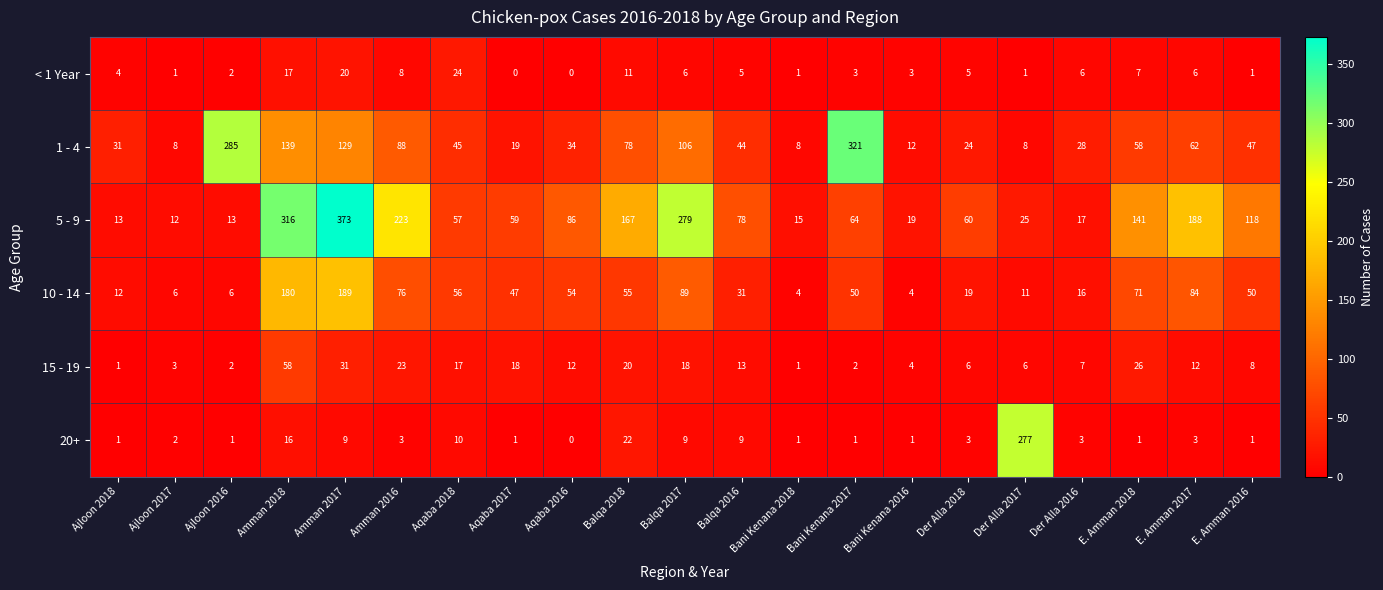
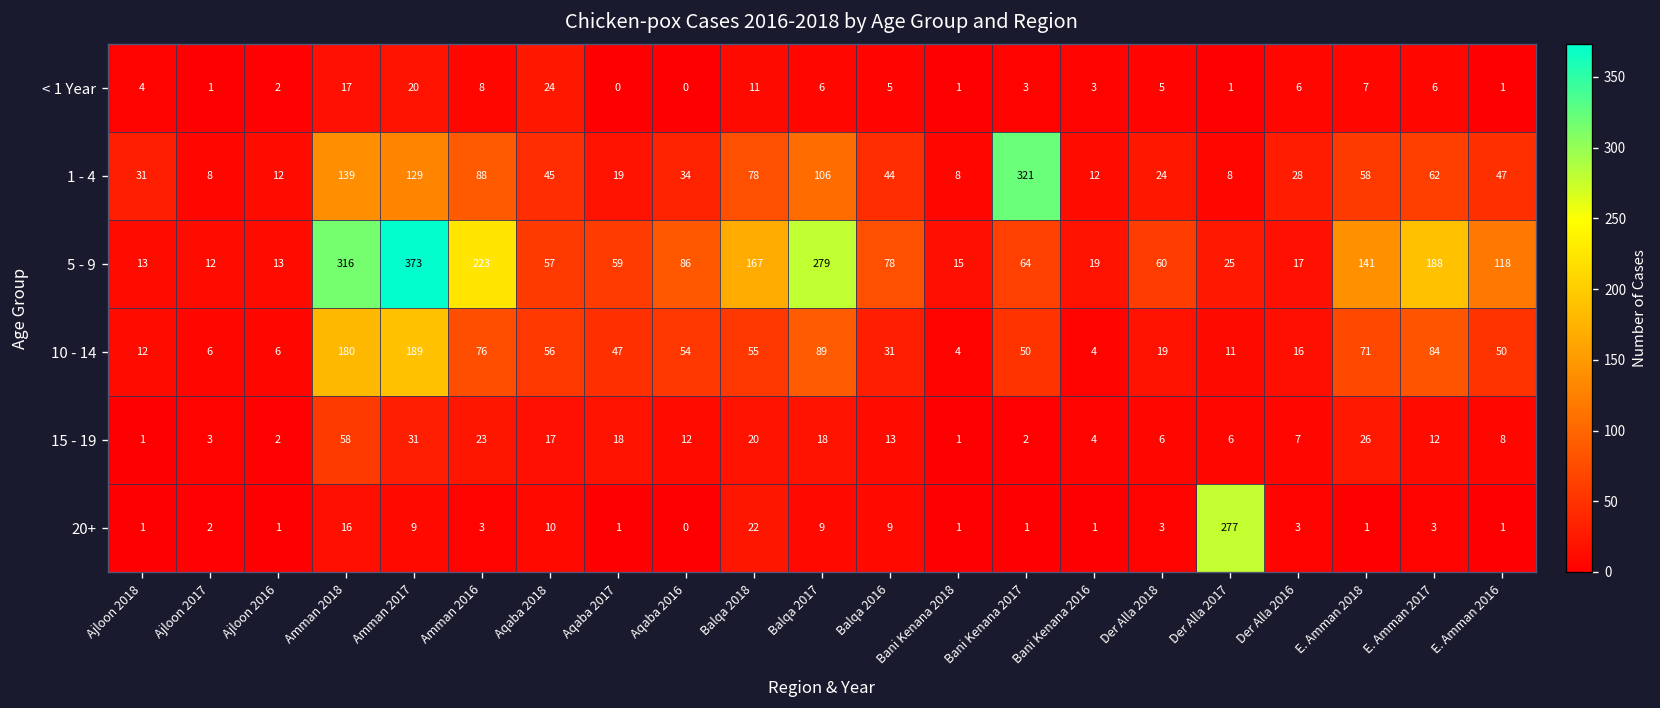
  {
    "< 1 Year": {
      "Ajloon 2018": 4,
      "Ajloon 2017": 1,
      "Ajloon 2016": 2,
      "Amman 2018": 17,
      "Amman 2017": 20,
      "Amman 2016": 8,
      "Aqaba 2018": 24,
      "Aqaba 2017": 0,
      "Aqaba 2016": 0,
      "Balqa 2018": 11,
      "Balqa 2017": 6,
      "Balqa 2016": 5,
      "Bani Kenana 2018": 1,
      "Bani Kenana 2017": 3,
      "Bani Kenana 2016": 3,
      "Der Alla 2018": 5,
      "Der Alla 2017": 1,
      "Der Alla 2016": 6,
      "E. Amman 2018": 7,
      "E. Amman 2017": 6,
      "E. Amman 2016": 1
    },
    "1 - 4": {
      "Ajloon 2018": 31,
      "Ajloon 2017": 8,
-     "Ajloon 2016": 285,
+     "Ajloon 2016": 12,
      "Amman 2018": 139,
      "Amman 2017": 129,
      "Amman 2016": 88,
      "Aqaba 2018": 45,
      "Aqaba 2017": 19,
      "Aqaba 2016": 34,
      "Balqa 2018": 78,
      "Balqa 2017": 106,
      "Balqa 2016": 44,
      "Bani Kenana 2018": 8,
      "Bani Kenana 2017": 321,
      "Bani Kenana 2016": 12,
      "Der Alla 2018": 24,
      "Der Alla 2017": 8,
      "Der Alla 2016": 28,
      "E. Amman 2018": 58,
      "E. Amman 2017": 62,
      "E. Amman 2016": 47
    },
    "5 - 9": {
      "Ajloon 2018": 13,
      "Ajloon 2017": 12,
      "Ajloon 2016": 13,
      "Amman 2018": 316,
      "Amman 2017": 373,
      "Amman 2016": 223,
      "Aqaba 2018": 57,
      "Aqaba 2017": 59,
      "Aqaba 2016": 86,
      "Balqa 2018": 167,
      "Balqa 2017": 279,
      "Balqa 2016": 78,
      "Bani Kenana 2018": 15,
      "Bani Kenana 2017": 64,
      "Bani Kenana 2016": 19,
      "Der Alla 2018": 60,
      "Der Alla 2017": 25,
      "Der Alla 2016": 17,
      "E. Amman 2018": 141,
      "E. Amman 2017": 188,
      "E. Amman 2016": 118
    },
    "10 - 14": {
      "Ajloon 2018": 12,
      "Ajloon 2017": 6,
      "Ajloon 2016": 6,
      "Amman 2018": 180,
      "Amman 2017": 189,
      "Amman 2016": 76,
      "Aqaba 2018": 56,
      "Aqaba 2017": 47,
      "Aqaba 2016": 54,
      "Balqa 2018": 55,
      "Balqa 2017": 89,
      "Balqa 2016": 31,
      "Bani Kenana 2018": 4,
      "Bani Kenana 2017": 50,
      "Bani Kenana 2016": 4,
      "Der Alla 2018": 19,
      "Der Alla 2017": 11,
      "Der Alla 2016": 16,
      "E. Amman 2018": 71,
      "E. Amman 2017": 84,
      "E. Amman 2016": 50
    },
    "15 - 19": {
      "Ajloon 2018": 1,
      "Ajloon 2017": 3,
      "Ajloon 2016": 2,
      "Amman 2018": 58,
      "Amman 2017": 31,
      "Amman 2016": 23,
      "Aqaba 2018": 17,
      "Aqaba 2017": 18,
      "Aqaba 2016": 12,
      "Balqa 2018": 20,
      "Balqa 2017": 18,
      "Balqa 2016": 13,
      "Bani Kenana 2018": 1,
      "Bani Kenana 2017": 2,
      "Bani Kenana 2016": 4,
      "Der Alla 2018": 6,
      "Der Alla 2017": 6,
      "Der Alla 2016": 7,
      "E. Amman 2018": 26,
      "E. Amman 2017": 12,
      "E. Amman 2016": 8
    },
    "20+": {
      "Ajloon 2018": 1,
      "Ajloon 2017": 2,
      "Ajloon 2016": 1,
      "Amman 2018": 16,
      "Amman 2017": 9,
      "Amman 2016": 3,
      "Aqaba 2018": 10,
      "Aqaba 2017": 1,
      "Aqaba 2016": 0,
      "Balqa 2018": 22,
      "Balqa 2017": 9,
      "Balqa 2016": 9,
      "Bani Kenana 2018": 1,
      "Bani Kenana 2017": 1,
      "Bani Kenana 2016": 1,
      "Der Alla 2018": 3,
      "Der Alla 2017": 277,
      "Der Alla 2016": 3,
      "E. Amman 2018": 1,
      "E. Amman 2017": 3,
      "E. Amman 2016": 1
    }
  }
